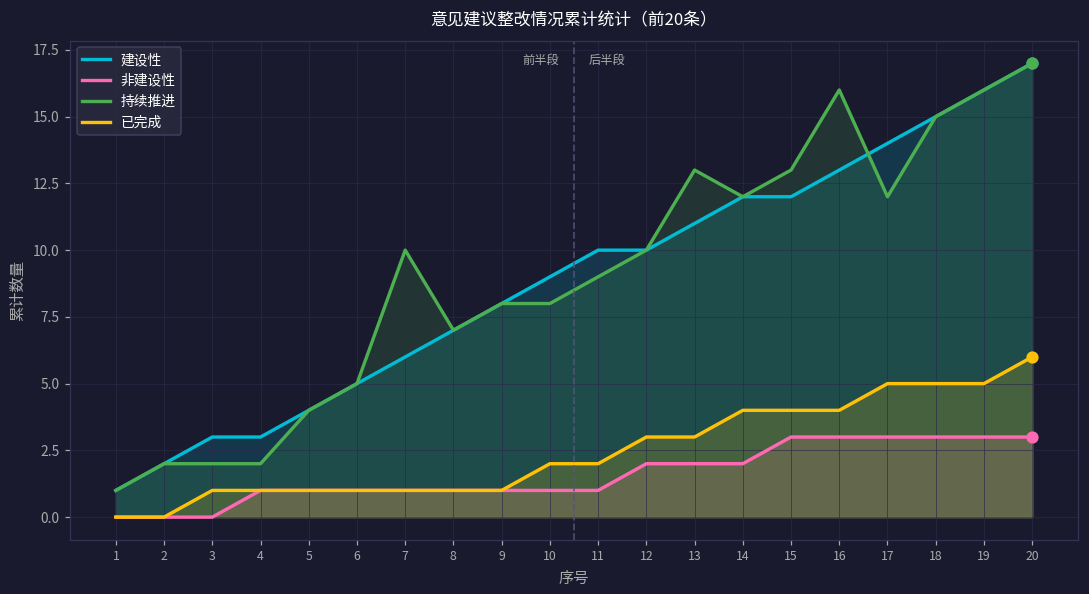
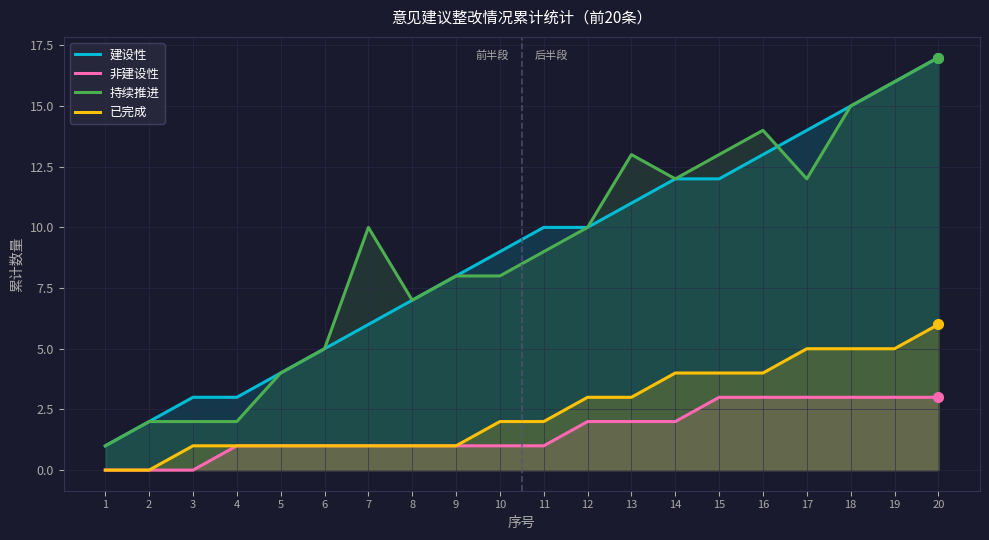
  {
    "持续推进": {
      "3": 2,
      "4": 2,
      "7": 10,
      "10": 8,
      "11": 9,
      "13": 13,
      "15": 13,
-     "16": 16,
+     "16": 14,
      "17": 12
    }
  }
